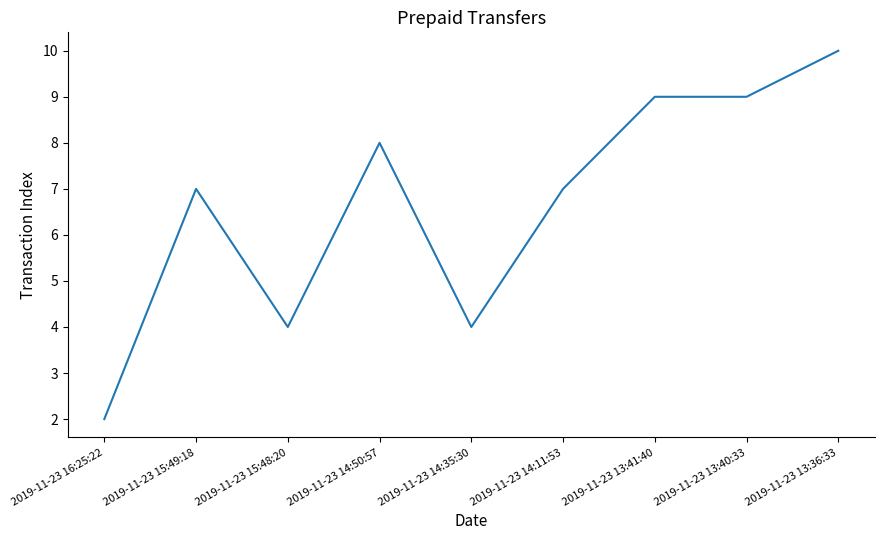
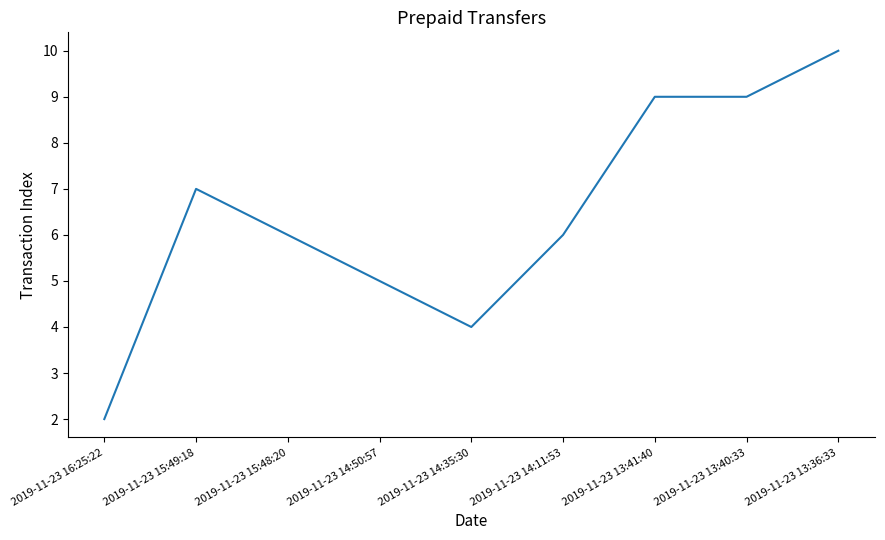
  {
    "2019-11-23 16:25:22": 2,
    "2019-11-23 15:49:18": 7,
-   "2019-11-23 15:48:20": 4,
-   "2019-11-23 14:50:57": 8,
+   "2019-11-23 15:48:20": 6,
+   "2019-11-23 14:50:57": 5,
    "2019-11-23 14:35:30": 4,
-   "2019-11-23 14:11:53": 7,
+   "2019-11-23 14:11:53": 6,
    "2019-11-23 13:41:40": 9,
    "2019-11-23 13:40:33": 9,
    "2019-11-23 13:36:33": 10
  }
